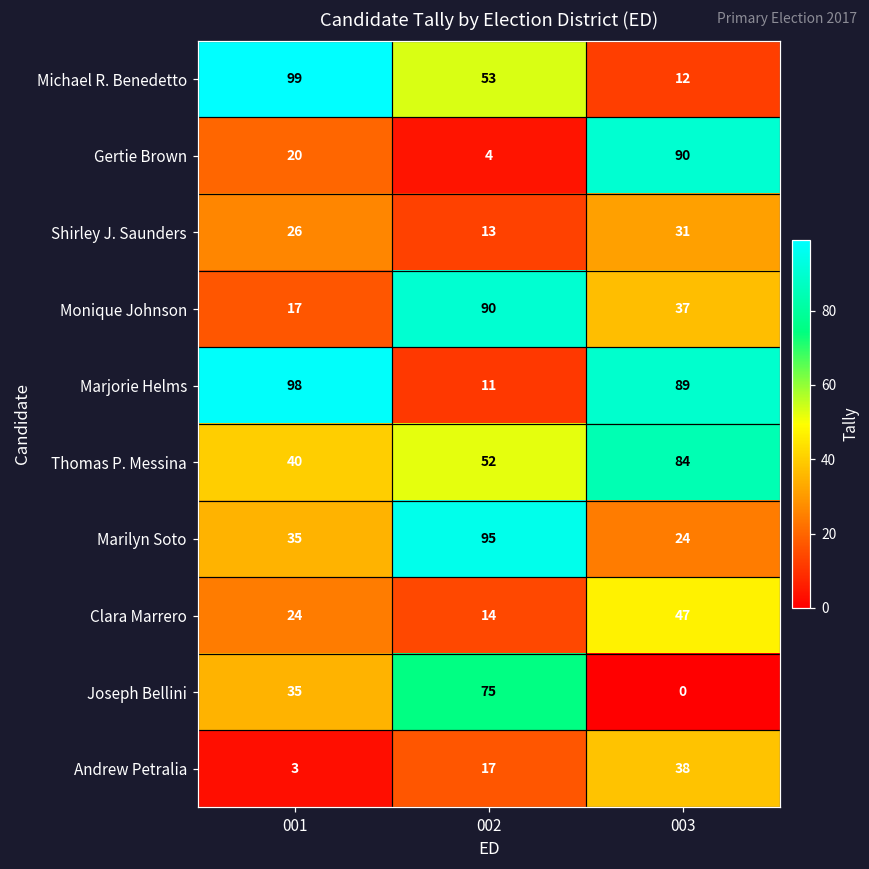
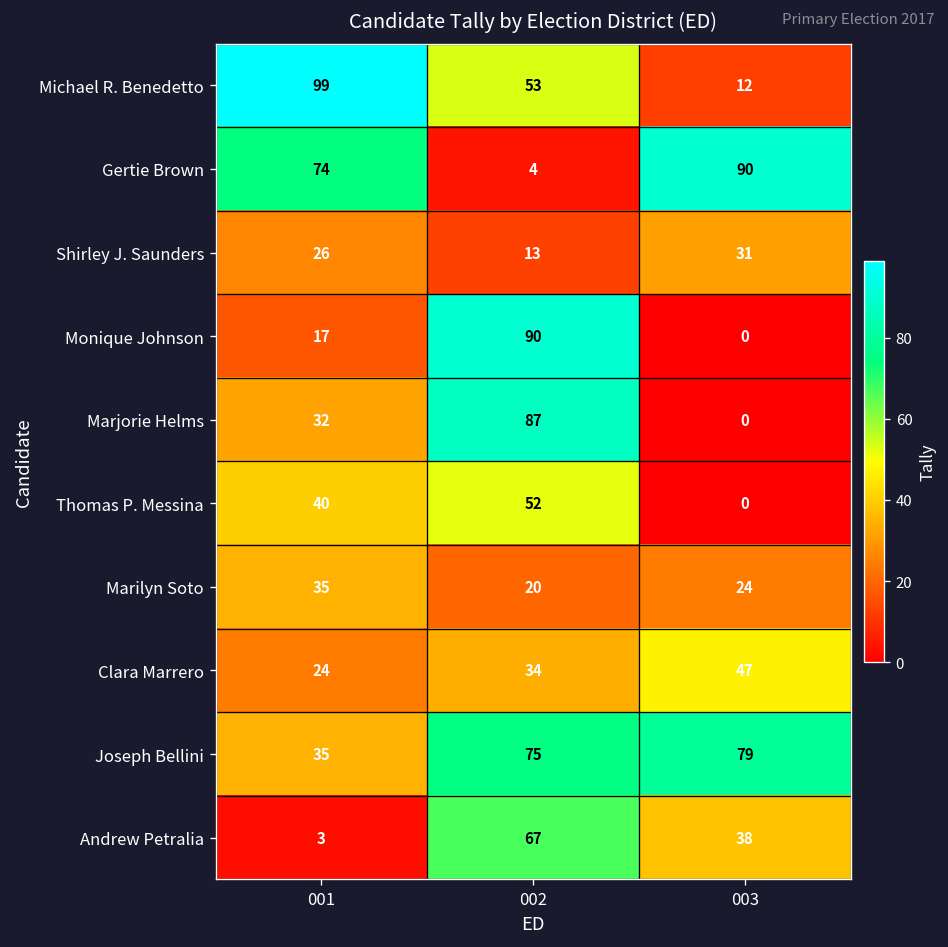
  {
    "Michael R. Benedetto": {
      "001": 99,
      "002": 53,
      "003": 12
    },
    "Gertie Brown": {
-     "001": 20,
+     "001": 74,
      "002": 4,
      "003": 90
    },
    "Shirley J. Saunders": {
      "001": 26,
      "002": 13,
      "003": 31
    },
    "Monique Johnson": {
      "001": 17,
      "002": 90,
-     "003": 37
+     "003": 0
    },
    "Marjorie Helms": {
-     "001": 98,
-     "002": 11,
-     "003": 89
+     "001": 32,
+     "002": 87,
+     "003": 0
    },
    "Thomas P. Messina": {
      "001": 40,
      "002": 52,
-     "003": 84
+     "003": 0
    },
    "Marilyn Soto": {
      "001": 35,
-     "002": 95,
+     "002": 20,
      "003": 24
    },
    "Clara Marrero": {
      "001": 24,
-     "002": 14,
+     "002": 34,
      "003": 47
    },
    "Joseph Bellini": {
      "001": 35,
      "002": 75,
-     "003": 0
+     "003": 79
    },
    "Andrew Petralia": {
      "001": 3,
-     "002": 17,
+     "002": 67,
      "003": 38
    }
  }
